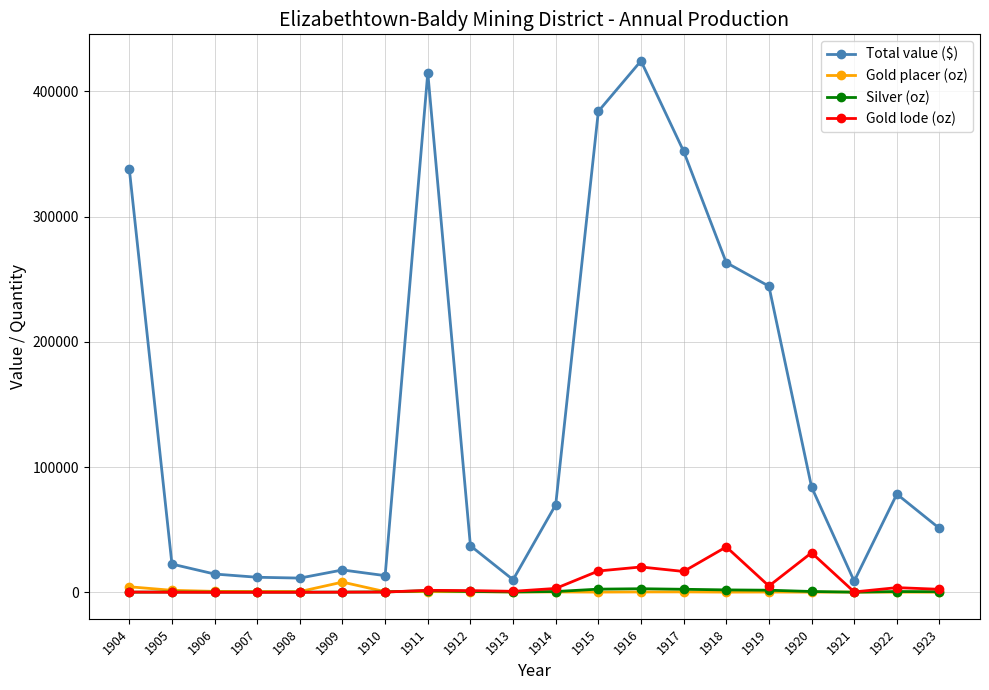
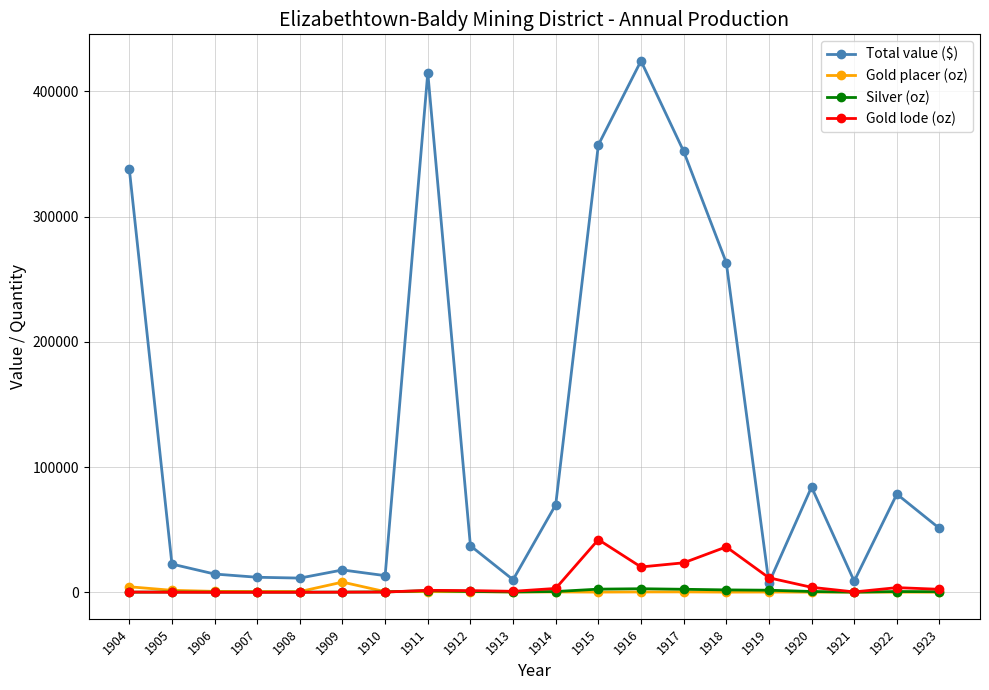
  {
    "Total value ($)": {
      "1904": 338000,
      "1905": 23000,
      "1906": 15000,
      "1907": 12000,
      "1908": 11000,
      "1909": 18000,
      "1910": 13000,
      "1911": 415000,
      "1912": 37000,
      "1913": 10000,
      "1914": 70000,
-     "1915": 384000,
+     "1915": 357000,
      "1916": 424000,
      "1917": 352000,
      "1918": 263000,
-     "1919": 244000,
+     "1919": 7000,
      "1920": 84000,
      "1921": 9000,
      "1922": 78000,
      "1923": 51000
    },
    "Gold placer (oz)": {
      "1904": 4000,
      "1909": 8000,
      "1915": 0,
      "1916": 0,
      "1917": 0
    },
    "Silver (oz)": {
      "1915": 2000,
      "1916": 3000,
      "1917": 2000
    },
    "Gold lode (oz)": {
      "1914": 3000,
-     "1915": 17000,
+     "1915": 42000,
      "1916": 20000,
-     "1917": 17000,
+     "1917": 24000,
      "1918": 36000,
-     "1919": 5000,
-     "1920": 32000,
+     "1919": 12000,
+     "1920": 4000,
      "1922": 4000
    }
  }
